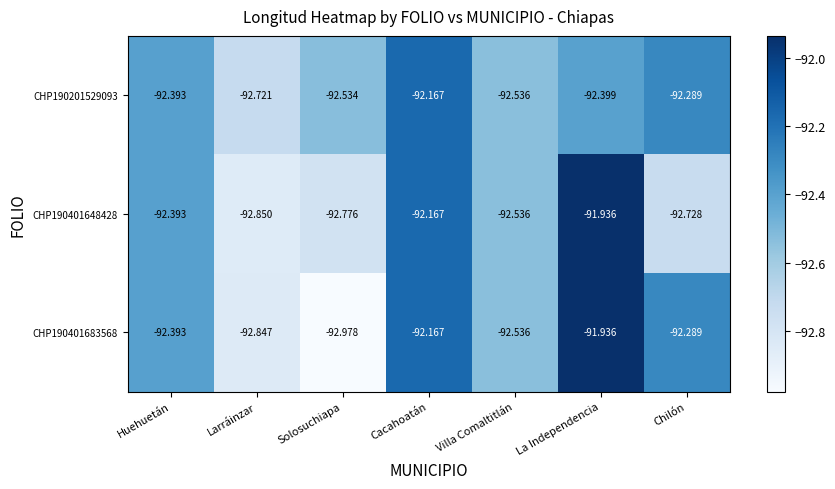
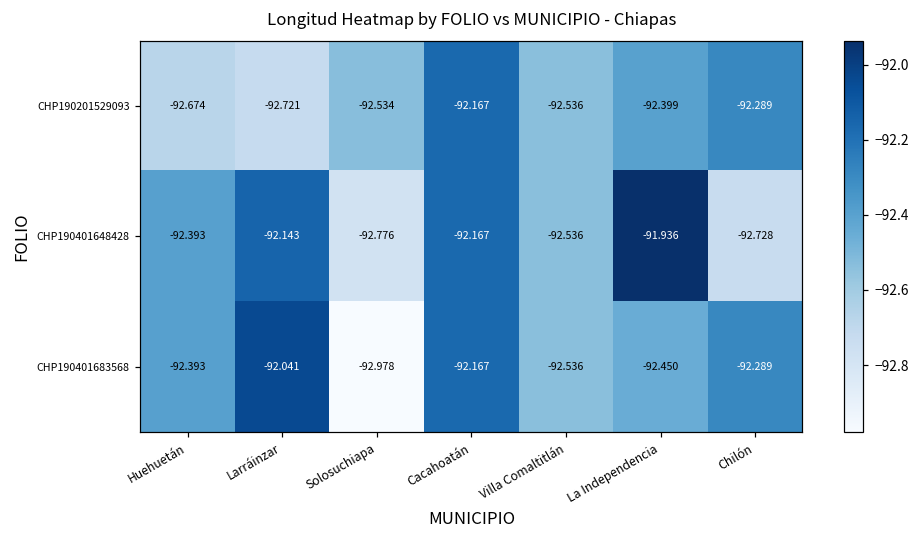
  {
    "CHP190201529093": {
-     "Huehuetán": -92.393,
+     "Huehuetán": -92.674,
      "Larráinzar": -92.721,
      "Solosuchiapa": -92.534,
      "Cacahoatán": -92.167,
      "Villa Comaltitlán": -92.536,
      "La Independencia": -92.399,
      "Chilón": -92.289
    },
    "CHP190401648428": {
      "Huehuetán": -92.393,
-     "Larráinzar": -92.850,
+     "Larráinzar": -92.143,
      "Solosuchiapa": -92.776,
      "Cacahoatán": -92.167,
      "Villa Comaltitlán": -92.536,
      "La Independencia": -91.936,
      "Chilón": -92.728
    },
    "CHP190401683568": {
      "Huehuetán": -92.393,
-     "Larráinzar": -92.847,
+     "Larráinzar": -92.041,
      "Solosuchiapa": -92.978,
      "Cacahoatán": -92.167,
      "Villa Comaltitlán": -92.536,
-     "La Independencia": -91.936,
+     "La Independencia": -92.450,
      "Chilón": -92.289
    }
  }
